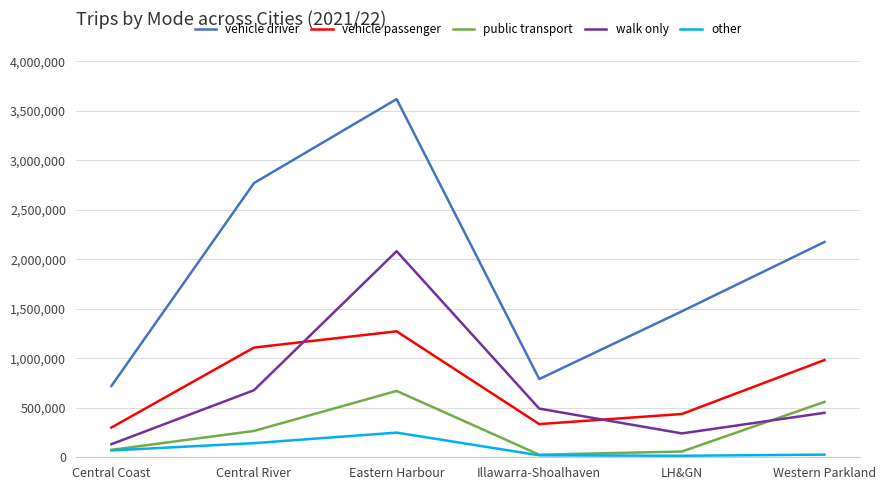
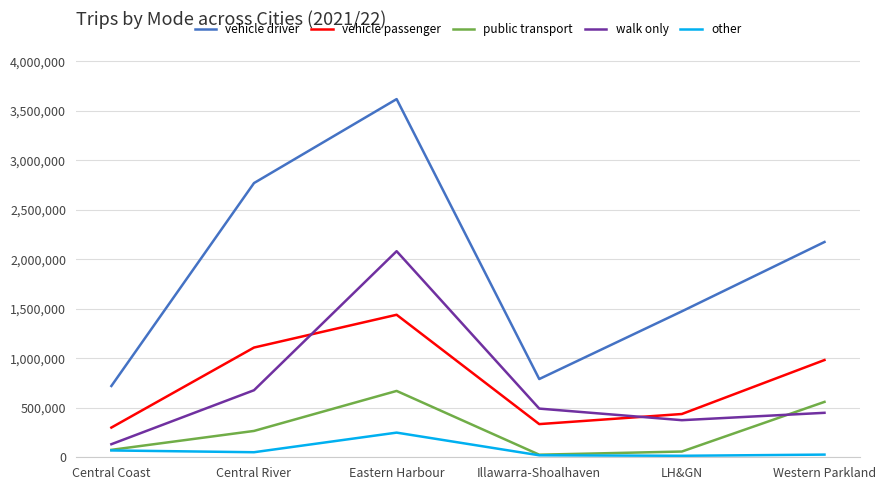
  {
    "vehicle driver": {
      "Central Coast": "700,000",
      "Central River": "2,800,000",
      "Eastern Harbour": "3,600,000",
      "Illawarra-Shoalhaven": "800,000",
      "LH&GN": "1,500,000",
      "Western Parkland": "2,200,000"
    },
    "vehicle passenger": {
      "Central Coast": "300,000",
      "Central River": "1,100,000",
-     "Eastern Harbour": "1,300,000",
+     "Eastern Harbour": "1,400,000",
      "Illawarra-Shoalhaven": "300,000",
      "LH&GN": "400,000",
      "Western Parkland": "1,000,000"
    },
    "public transport": {
      "Central River": "300,000",
      "Eastern Harbour": "700,000",
      "LH&GN": "100,000",
      "Western Parkland": "600,000"
    },
    "walk only": {
      "Central Coast": "100,000",
      "Central River": "700,000",
      "Eastern Harbour": "2,100,000",
      "Illawarra-Shoalhaven": "500,000",
-     "LH&GN": "200,000",
+     "LH&GN": "400,000",
      "Western Parkland": "400,000"
    },
    "other": {
-     "Central River": "140,000",
+     "Central River": "50,000",
      "Eastern Harbour": "200,000",
      "LH&GN": "0",
      "Western Parkland": "0"
    }
  }
